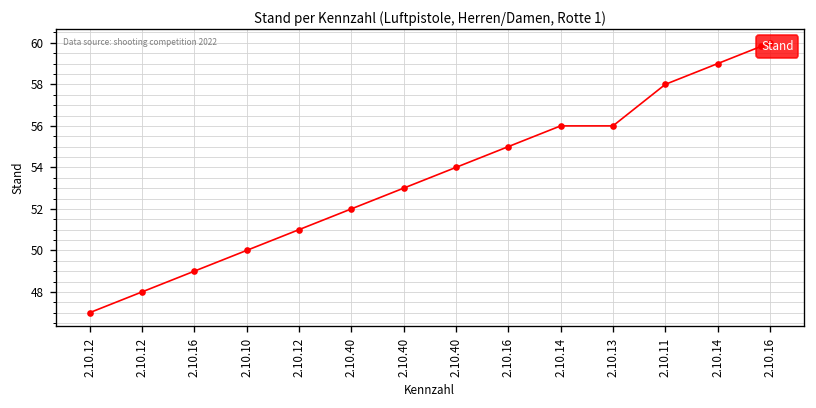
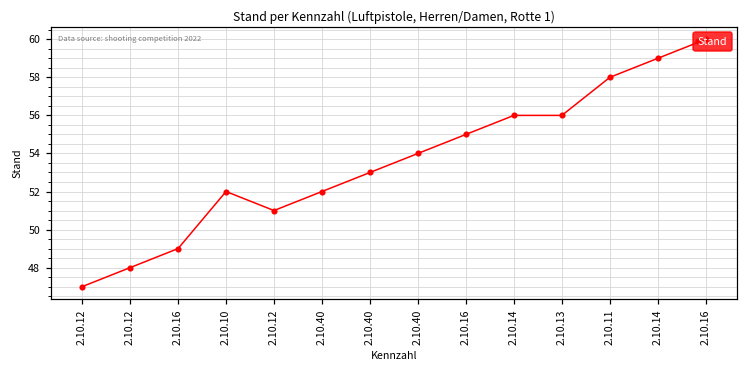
  {
-   "2.10.10": 50,
+   "2.10.10": 52,
    "2.10.13": 56,
    "2.10.11": 58
  }
